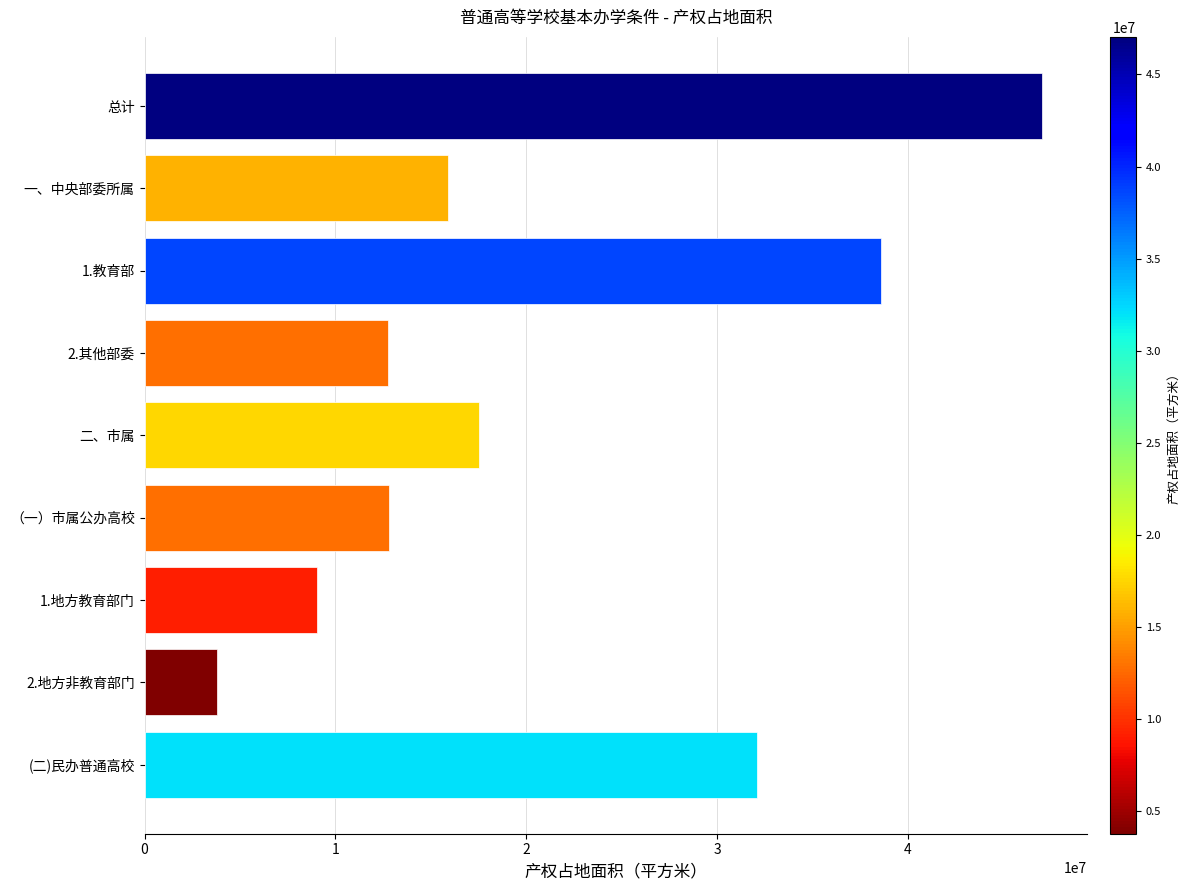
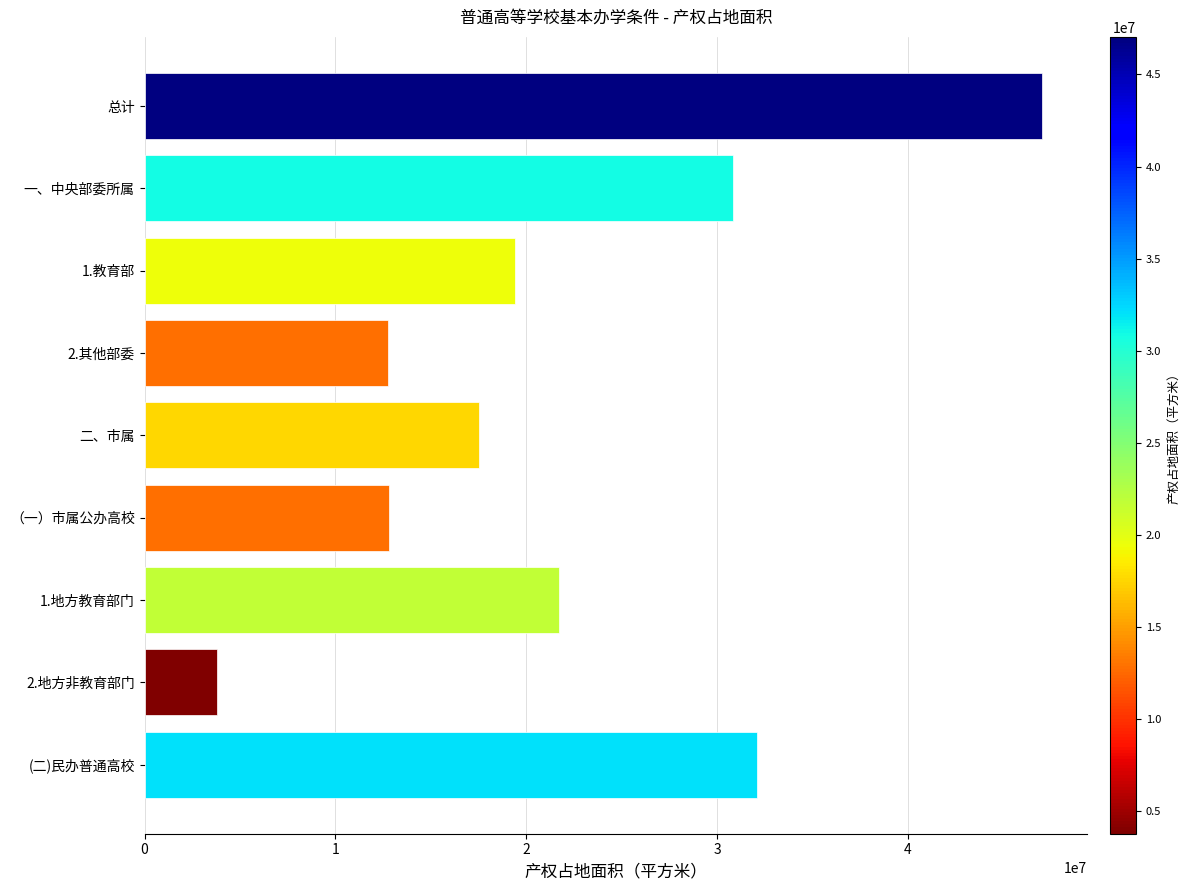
  {
    "总计": 47000000,
-   "一、中央部委所属": 15900000,
-   "1.教育部": 38600000,
+   "一、中央部委所属": 30800000,
+   "1.教育部": 19400000,
    "2.其他部委": 12800000,
    "二、市属": 17500000,
    "（一）市属公办高校": 12800000,
-   "1.地方教育部门": 9000000,
+   "1.地方教育部门": 21700000,
    "2.地方非教育部门": 3800000,
    "(二)民办普通高校": 32100000
  }
